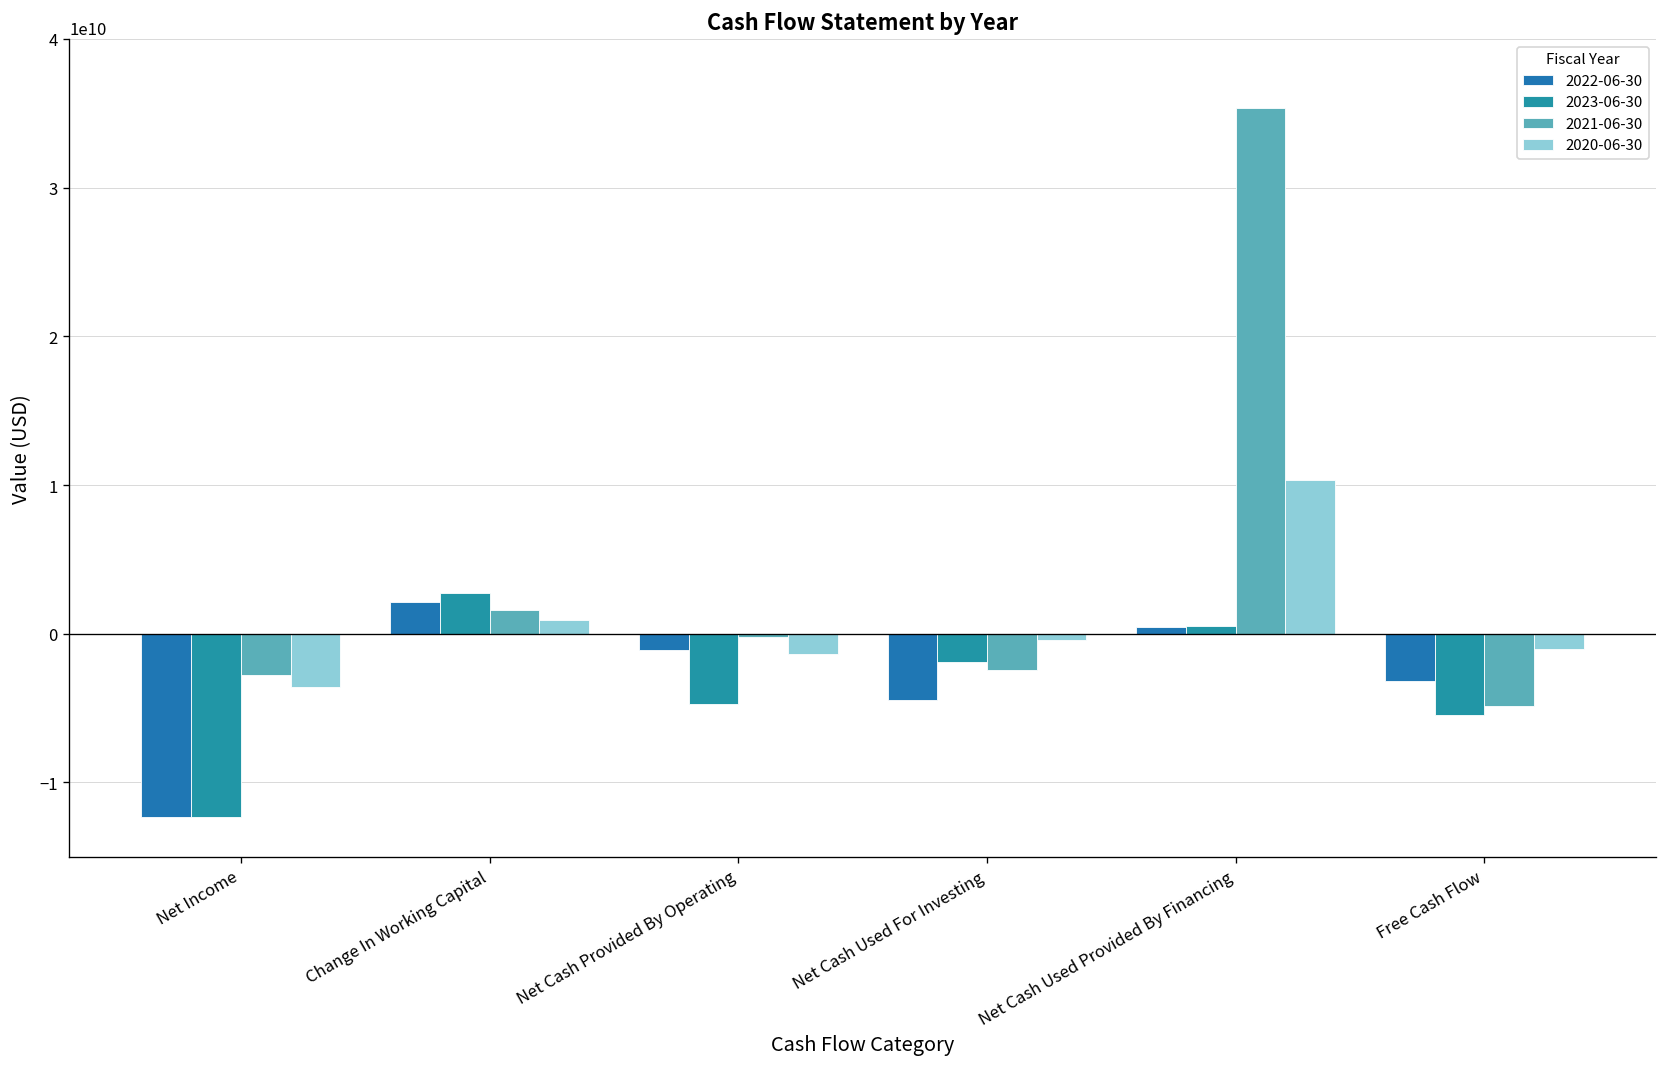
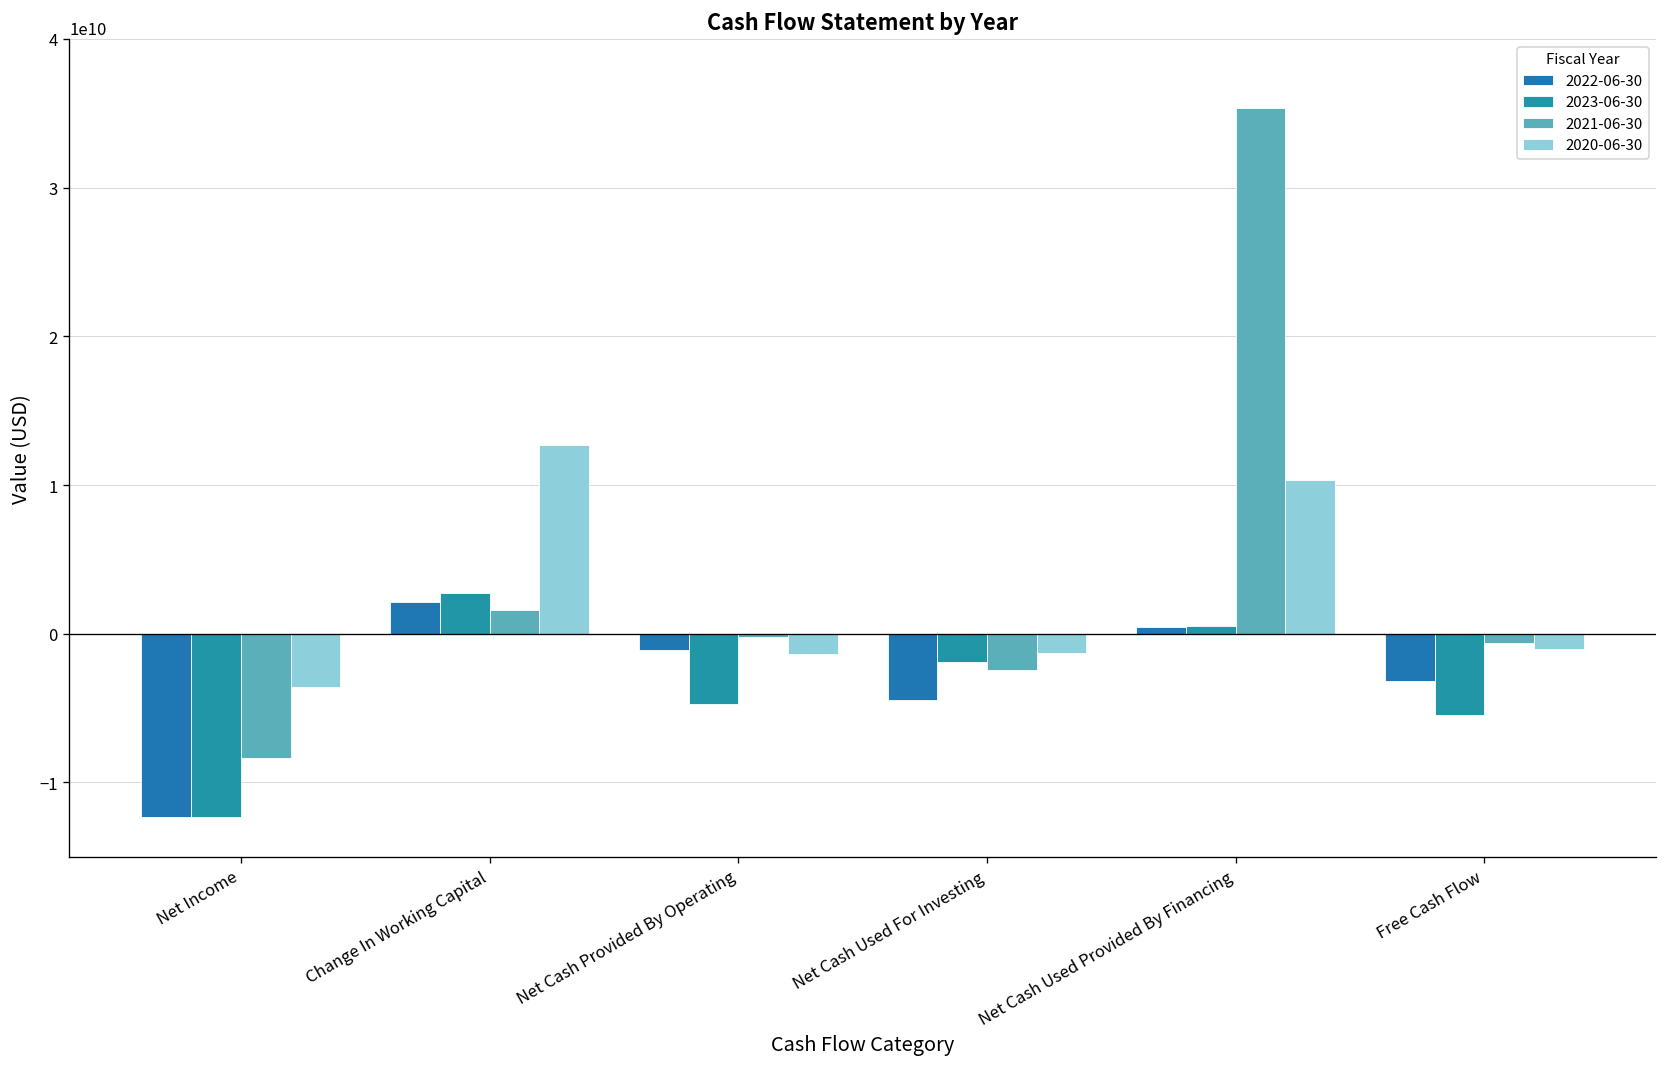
  {
    "2021-06-30": {
-     "Net Income": -2700000000,
+     "Net Income": -8300000000,
      "Change In Working Capital": 1600000000,
      "Net Cash Used For Investing": -2500000000,
      "Net Cash Used Provided By Financing": 35400000000,
-     "Free Cash Flow": -4800000000
+     "Free Cash Flow": -700000000
    },
    "2020-06-30": {
      "Net Income": -3600000000,
-     "Change In Working Capital": 900000000,
+     "Change In Working Capital": 12700000000,
      "Net Cash Provided By Operating": -1400000000,
-     "Net Cash Used For Investing": -400000000,
+     "Net Cash Used For Investing": -1300000000,
      "Net Cash Used Provided By Financing": 10300000000,
      "Free Cash Flow": -1000000000
    }
  }
